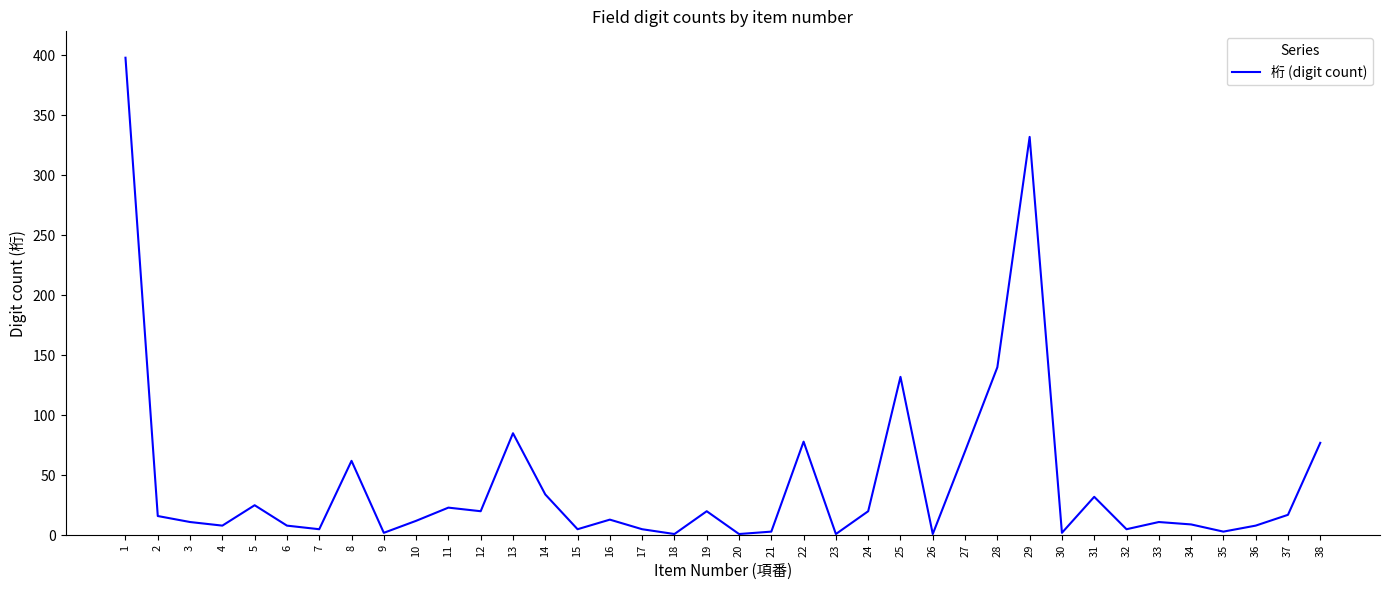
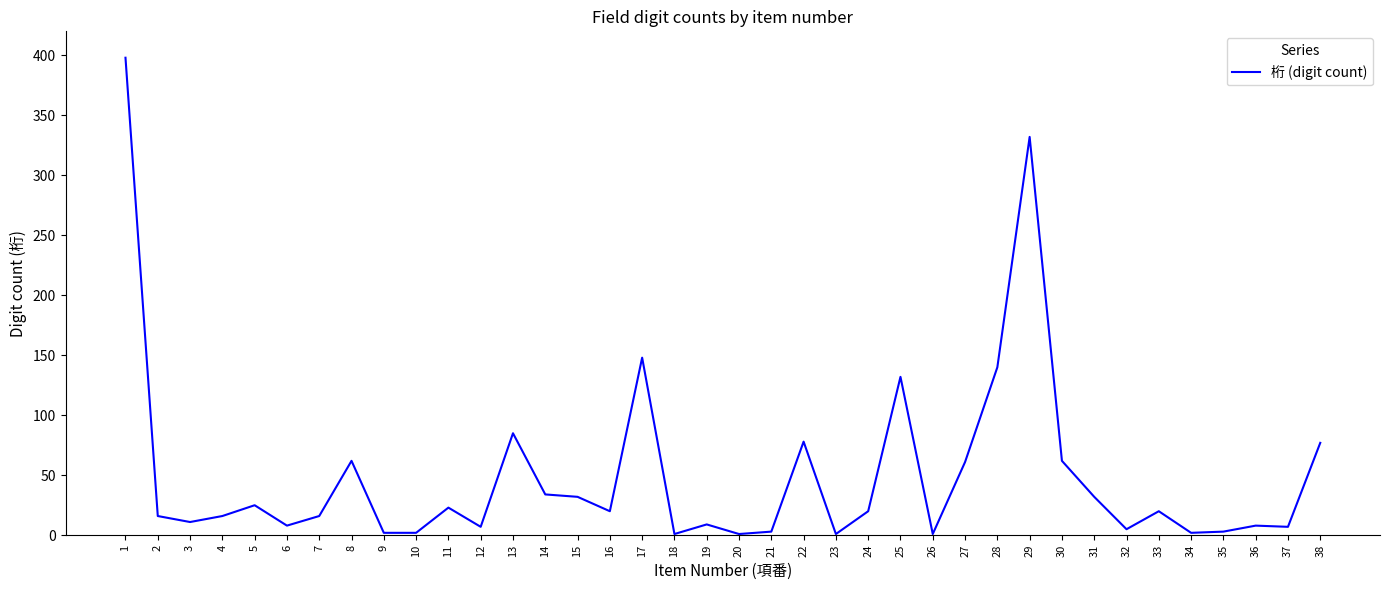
  {
    "1": 398,
    "2": 16,
    "3": 11,
-   "4": 8,
+   "4": 16,
    "5": 25,
    "6": 8,
-   "7": 5,
+   "7": 16,
    "8": 62,
    "9": 2,
-   "10": 12,
+   "10": 2,
    "11": 23,
-   "12": 20,
+   "12": 7,
    "13": 85,
    "14": 34,
-   "15": 5,
-   "16": 13,
-   "17": 5,
+   "15": 32,
+   "16": 20,
+   "17": 148,
    "18": 1,
-   "19": 20,
+   "19": 9,
    "20": 1,
    "21": 3,
    "22": 78,
    "23": 1,
    "24": 20,
    "25": 132,
    "26": 1,
-   "27": 70,
+   "27": 61,
    "28": 140,
    "29": 332,
-   "30": 2,
+   "30": 62,
    "31": 32,
    "32": 5,
-   "33": 11,
-   "34": 9,
+   "33": 20,
+   "34": 2,
    "35": 3,
    "36": 8,
-   "37": 17,
+   "37": 7,
    "38": 77
  }
